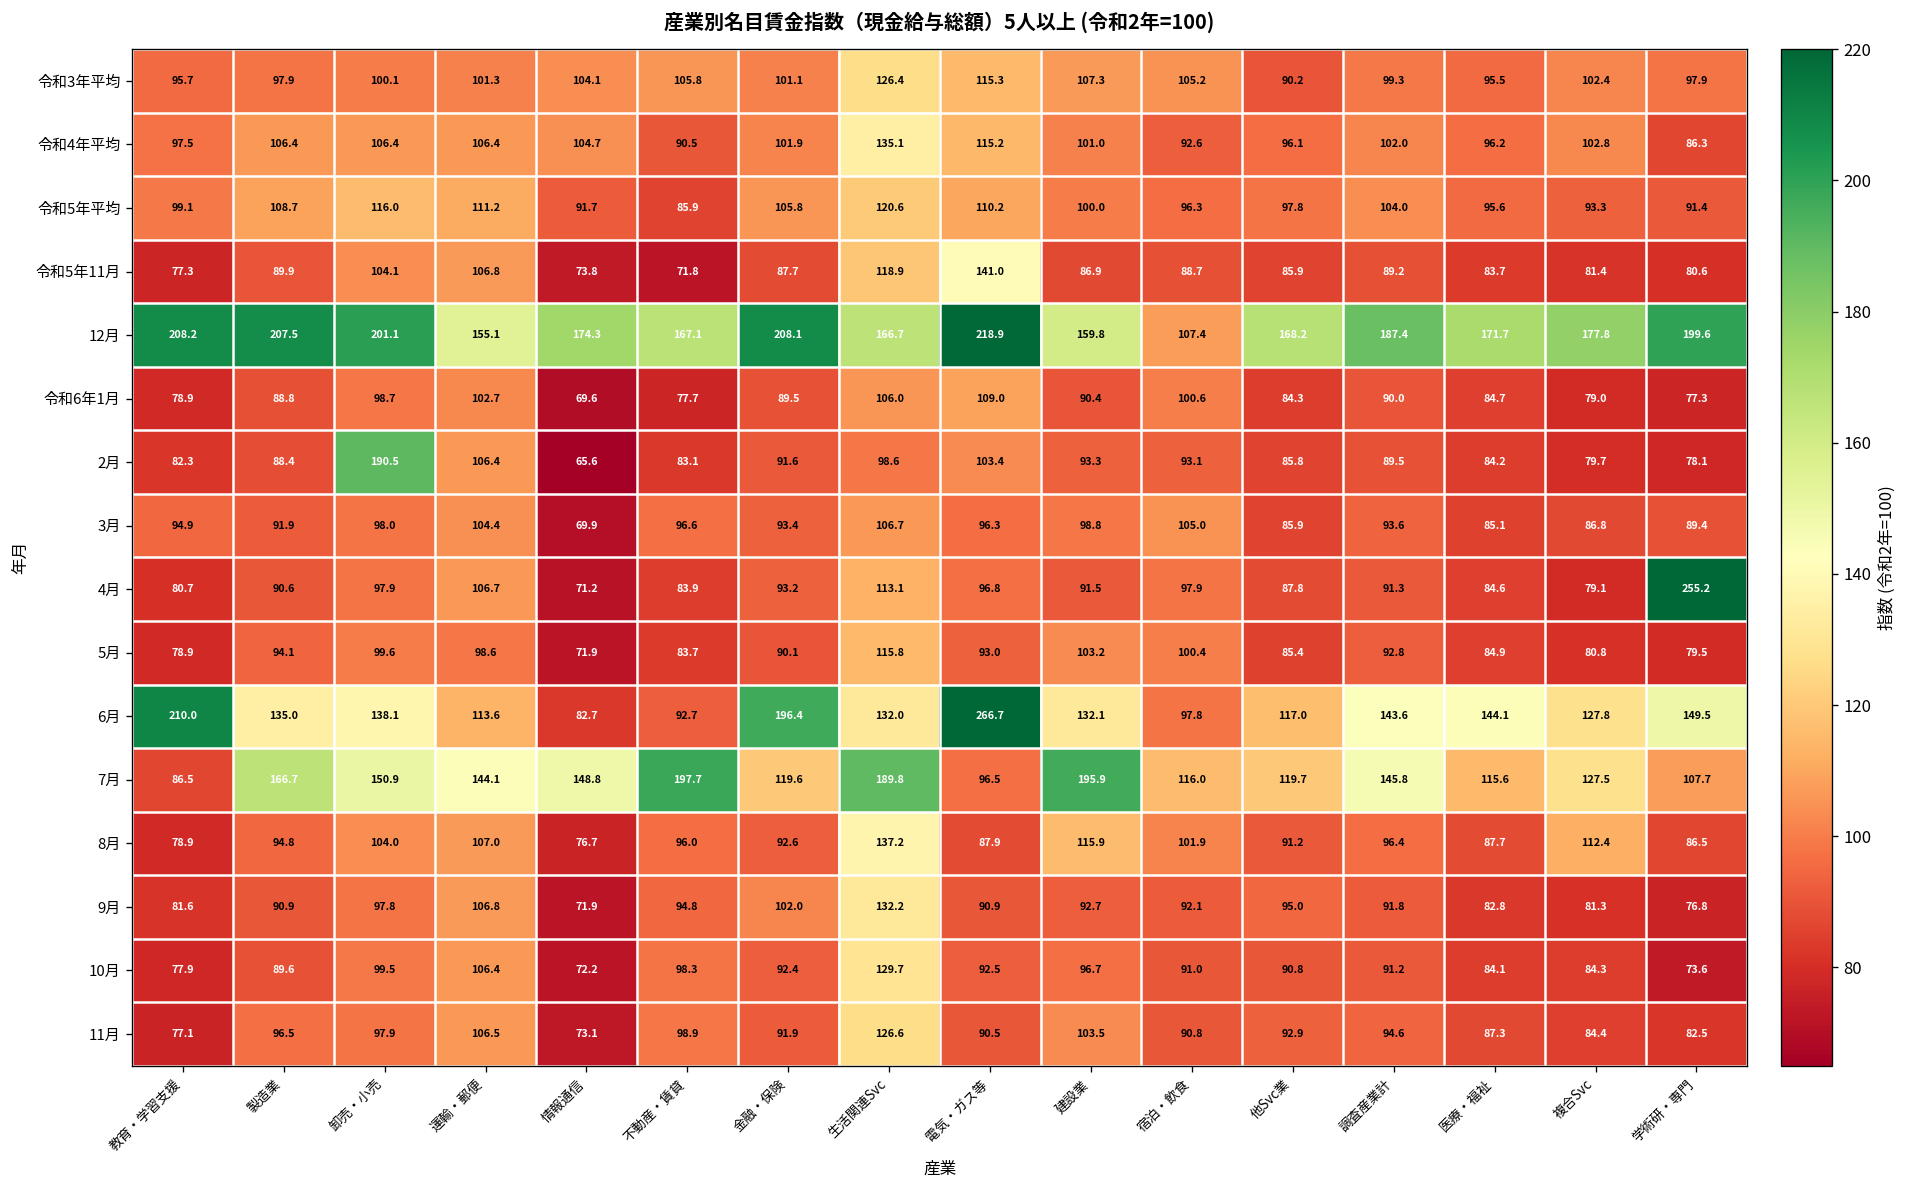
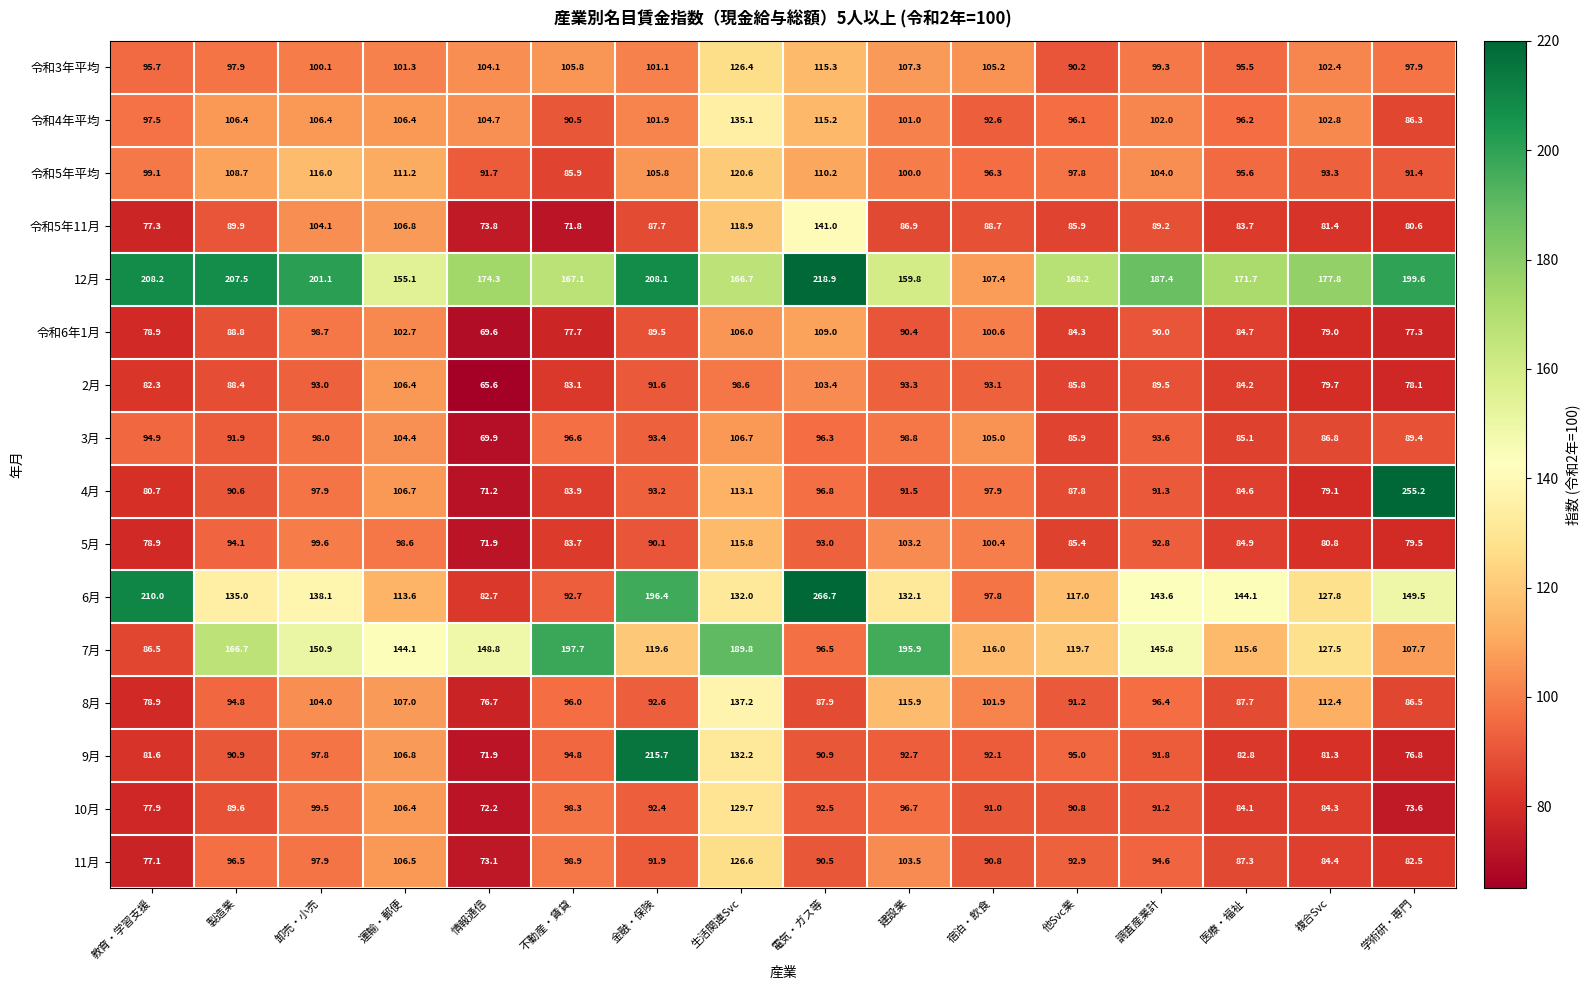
  {
    "2月": {
      "教育・学習支援": 82.3,
      "製造業": 88.4,
-     "卸売・小売": 190.5,
+     "卸売・小売": 93.0,
      "運輸・郵便": 106.4,
      "情報通信": 65.6,
      "不動産・賃貸": 83.1,
      "金融・保険": 91.6,
      "生活関連Svc": 98.6,
      "電気・ガス等": 103.4,
      "建設業": 93.3,
      "宿泊・飲食": 93.1,
      "他Svc業": 85.8,
      "調査産業計": 89.5,
      "医療・福祉": 84.2,
      "複合Svc": 79.7,
      "学術研・専門": 78.1
    },
    "9月": {
      "教育・学習支援": 81.6,
      "製造業": 90.9,
      "卸売・小売": 97.8,
      "運輸・郵便": 106.8,
      "情報通信": 71.9,
      "不動産・賃貸": 94.8,
-     "金融・保険": 102.0,
+     "金融・保険": 215.7,
      "生活関連Svc": 132.2,
      "電気・ガス等": 90.9,
      "建設業": 92.7,
      "宿泊・飲食": 92.1,
      "他Svc業": 95.0,
      "調査産業計": 91.8,
      "医療・福祉": 82.8,
      "複合Svc": 81.3,
      "学術研・専門": 76.8
    }
  }
